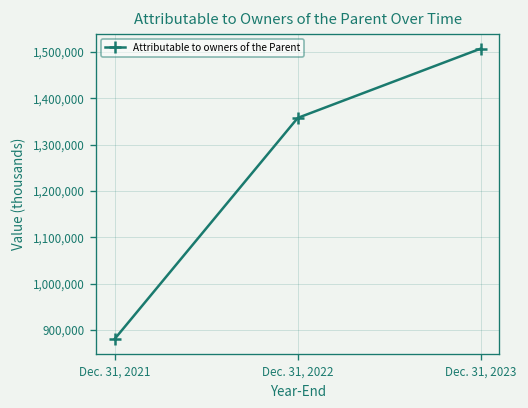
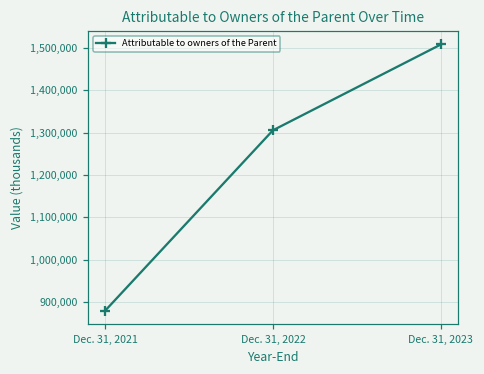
  {
    "Dec. 31, 2021": "880,000",
-   "Dec. 31, 2022": "1,360,000",
+   "Dec. 31, 2022": "1,310,000",
    "Dec. 31, 2023": "1,510,000"
  }
